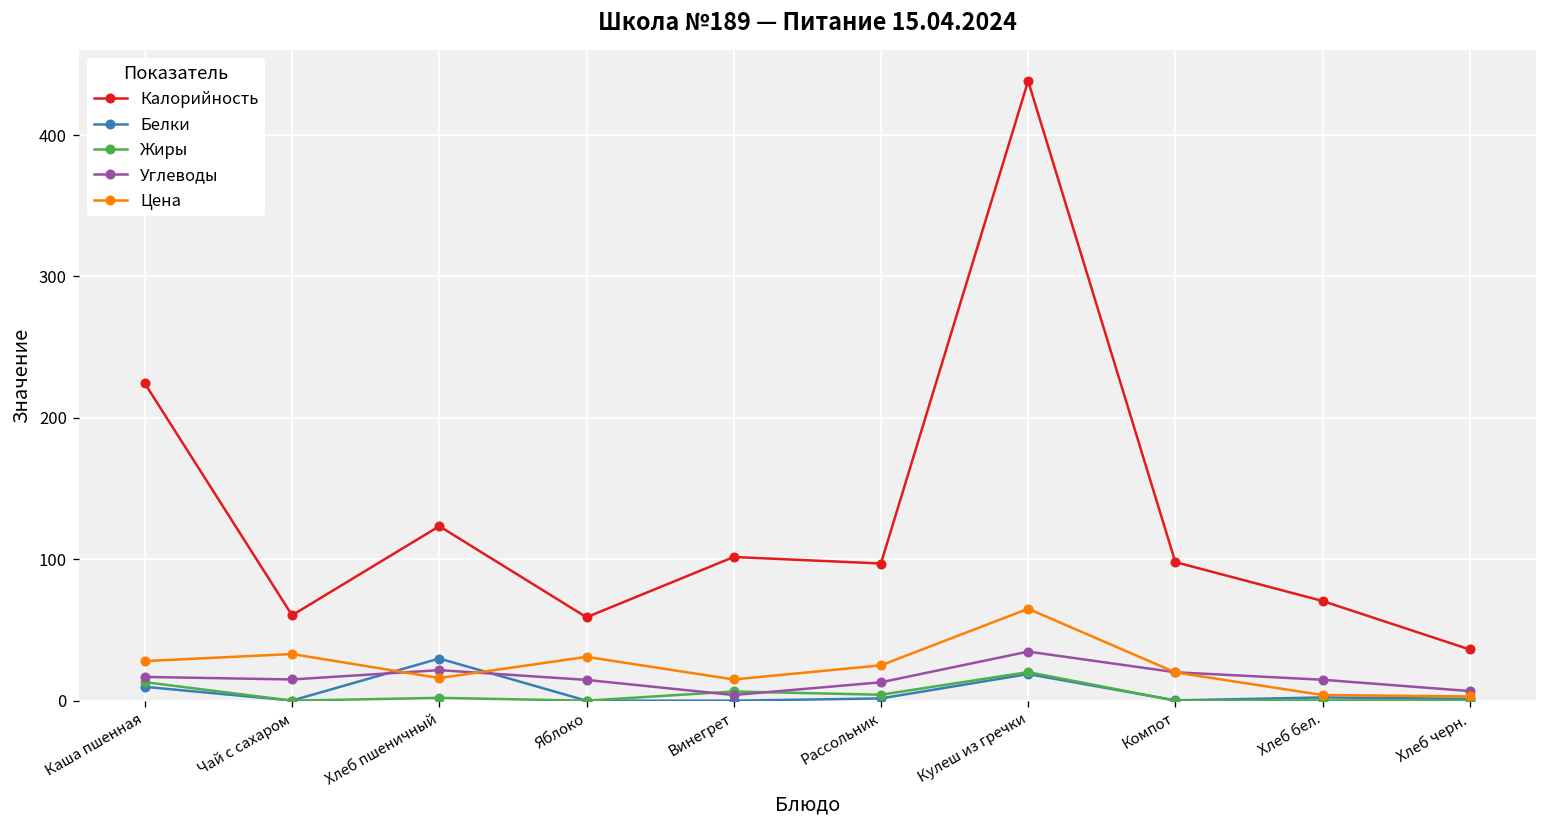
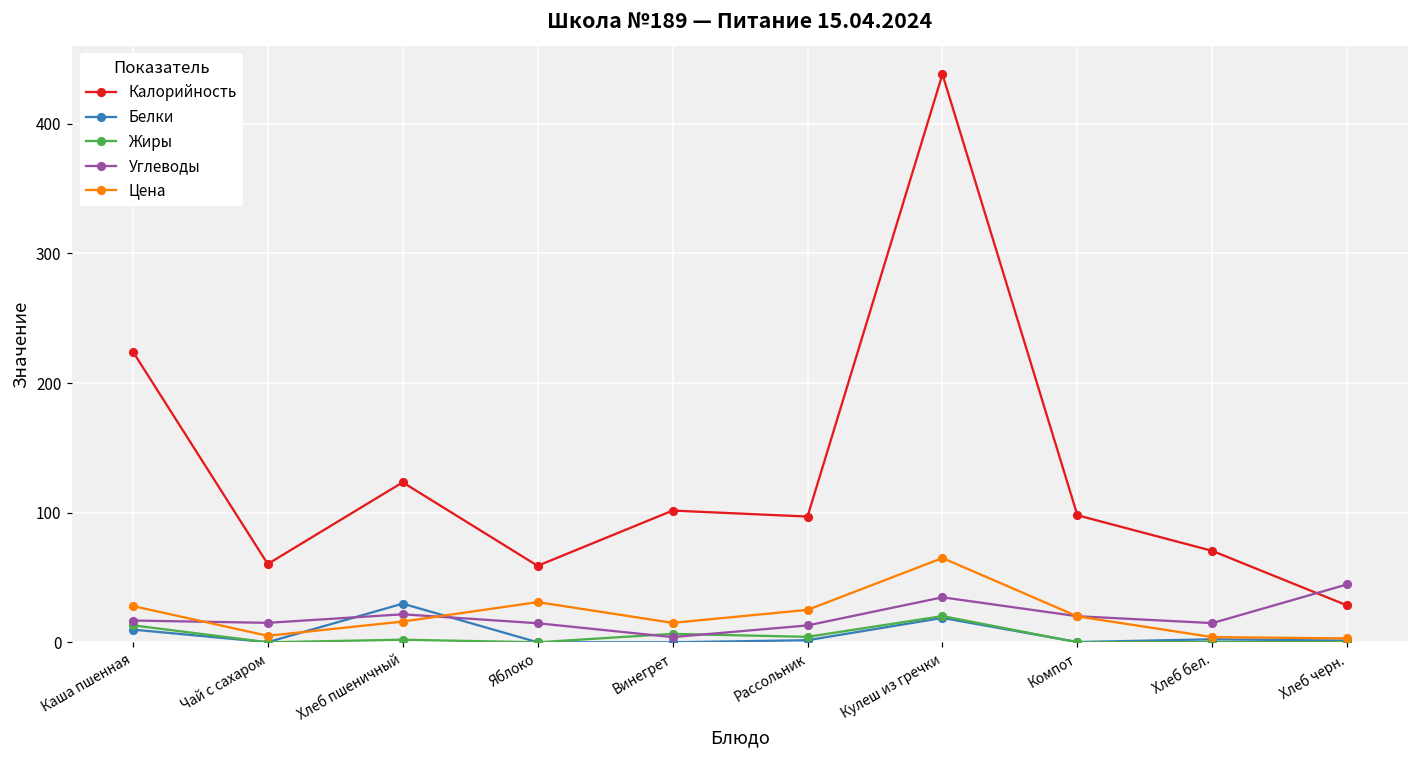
  {
    "Калорийность": {
      "Каша пшенная": 224,
      "Чай с сахаром": 60,
      "Хлеб пшеничный": 123,
      "Яблоко": 59,
      "Винегрет": 102,
      "Рассольник": 97,
      "Кулеш из гречки": 438,
      "Компот": 98,
      "Хлеб бел.": 71,
-     "Хлеб черн.": 36
+     "Хлеб черн.": 28
    },
    "Белки": {
      "Каша пшенная": 10,
      "Хлеб пшеничный": 30,
      "Винегрет": 0,
      "Рассольник": 2
    },
    "Жиры": {
      "Каша пшенная": 13,
      "Хлеб пшеничный": 2,
      "Винегрет": 7,
      "Рассольник": 4
    },
    "Углеводы": {
      "Каша пшенная": 17,
      "Чай с сахаром": 15,
      "Хлеб пшеничный": 22,
      "Яблоко": 15,
      "Винегрет": 4,
      "Рассольник": 13,
      "Кулеш из гречки": 35,
      "Хлеб бел.": 15,
-     "Хлеб черн.": 7
+     "Хлеб черн.": 45
    },
    "Цена": {
      "Каша пшенная": 28,
-     "Чай с сахаром": 33,
+     "Чай с сахаром": 5,
      "Хлеб пшеничный": 16,
      "Яблоко": 31,
      "Винегрет": 15,
      "Рассольник": 25,
      "Кулеш из гречки": 65
    }
  }
